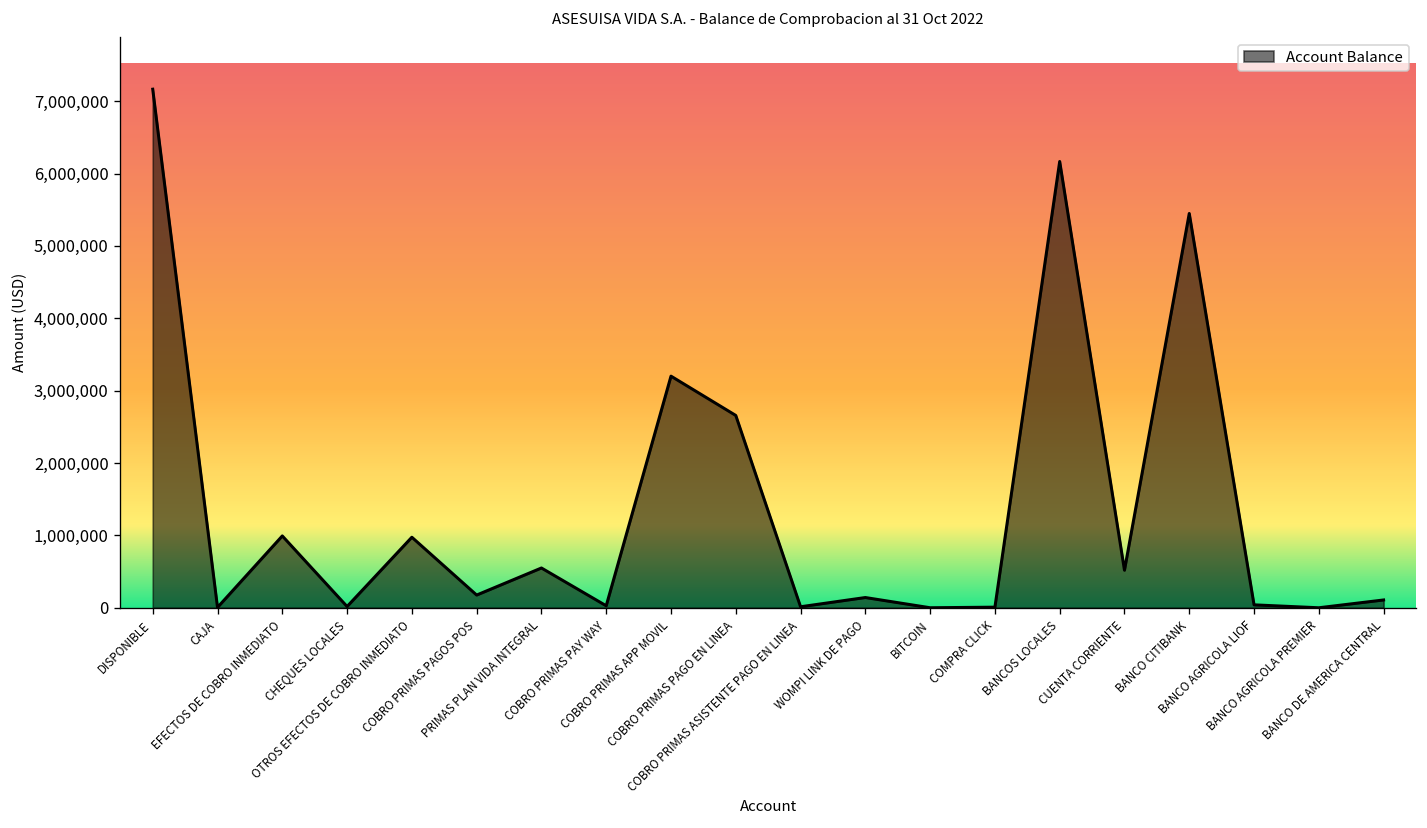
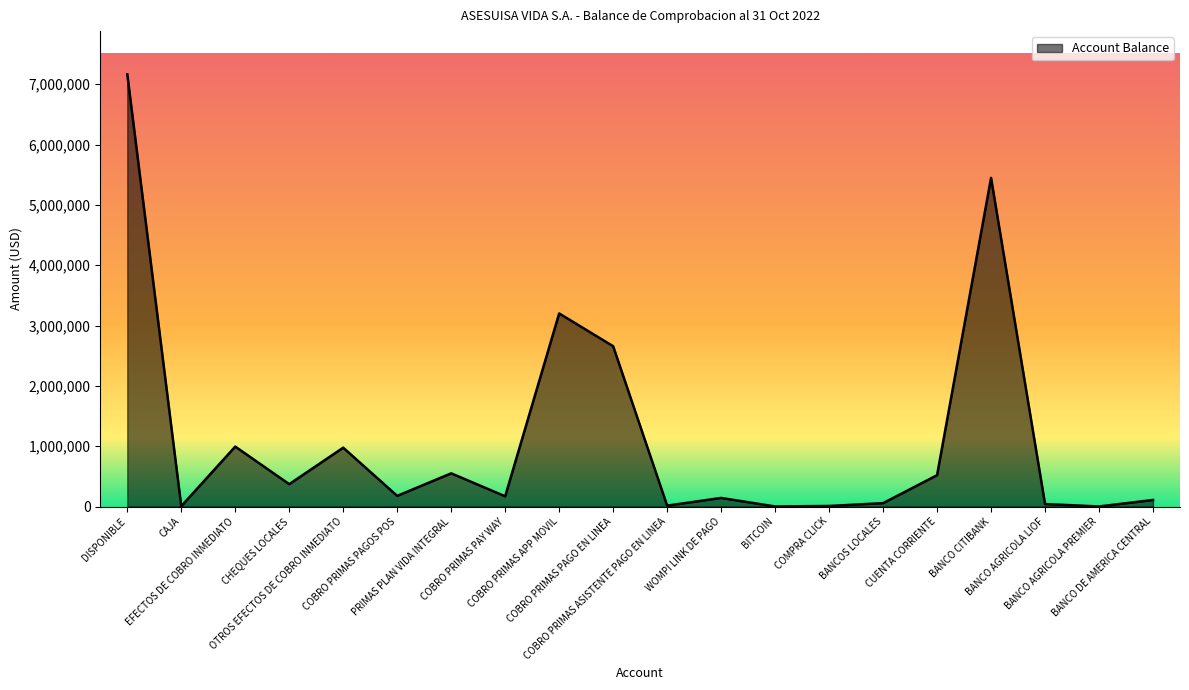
  {
    "DISPONIBLE": "7,200,000",
    "CAJA": "0",
    "EFECTOS DE COBRO INMEDIATO": "1,000,000",
-   "CHEQUES LOCALES": "0",
+   "CHEQUES LOCALES": "400,000",
    "OTROS EFECTOS DE COBRO INMEDIATO": "1,000,000",
    "COBRO PRIMAS PAGOS POS": "200,000",
    "PRIMAS PLAN VIDA INTEGRAL": "600,000",
-   "COBRO PRIMAS PAY WAY": "0",
+   "COBRO PRIMAS PAY WAY": "200,000",
    "COBRO PRIMAS APP MOVIL": "3,200,000",
    "COBRO PRIMAS PAGO EN LINEA": "2,700,000",
    "COBRO PRIMAS ASISTENTE PAGO EN LINEA": "0",
    "WOMPI LINK DE PAGO": "100,000",
    "BITCOIN": "0",
    "COMPRA CLICK": "0",
-   "BANCOS LOCALES": "6,200,000",
+   "BANCOS LOCALES": "100,000",
    "CUENTA CORRIENTE": "500,000",
    "BANCO CITIBANK": "5,400,000",
    "BANCO AGRICOLA LIOF": "0",
    "BANCO AGRICOLA PREMIER": "0",
    "BANCO DE AMERICA CENTRAL": "100,000"
  }
